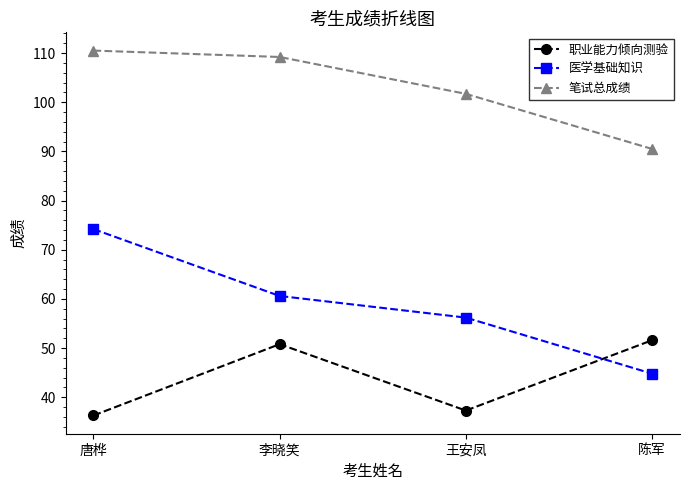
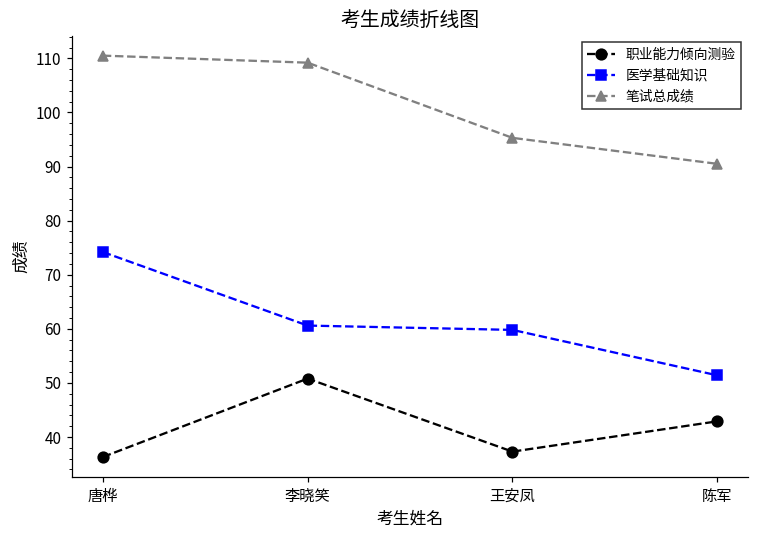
  {
    "职业能力倾向测验": {
      "唐桦": 36,
      "李晓笑": 51,
      "王安凤": 37,
-     "陈军": 52
+     "陈军": 43
    },
    "医学基础知识": {
      "唐桦": 74,
      "李晓笑": 61,
-     "王安凤": 56,
-     "陈军": 45
+     "王安凤": 60,
+     "陈军": 51
    },
    "笔试总成绩": {
      "唐桦": 111,
      "李晓笑": 109,
-     "王安凤": 102,
+     "王安凤": 95,
      "陈军": 91
    }
  }
